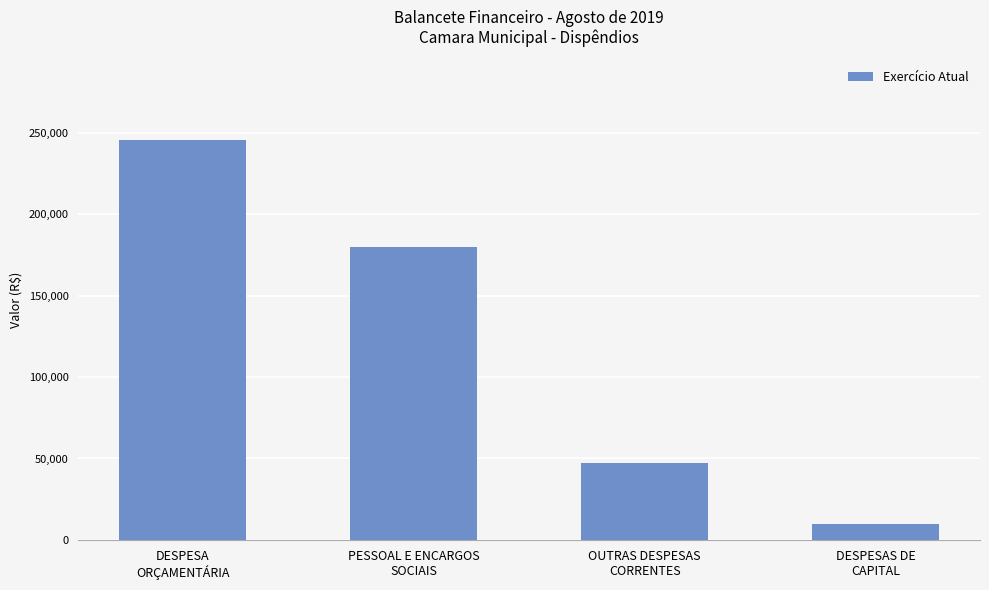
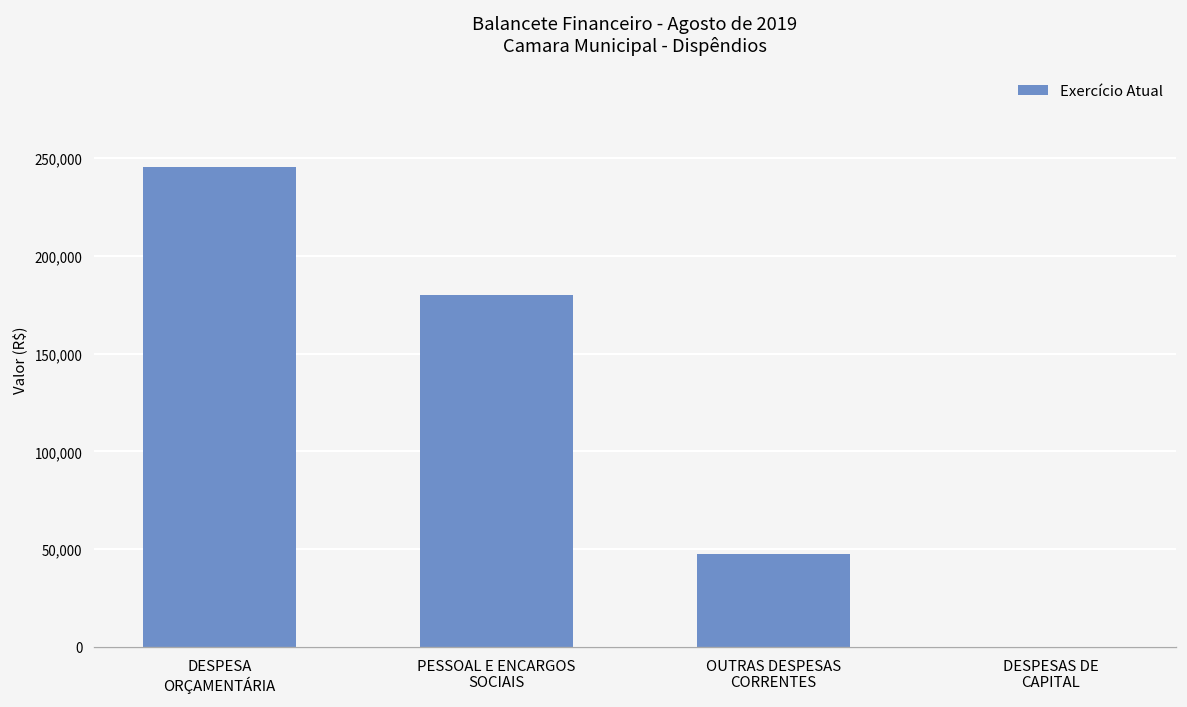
  {
    "DESPESA ORÇAMENTÁRIA": "246,000",
    "PESSOAL E ENCARGOS SOCIAIS": "180,000",
    "OUTRAS DESPESAS CORRENTES": "47,000",
-   "DESPESAS DE CAPITAL": "10,000"
+   "DESPESAS DE CAPITAL": "0"
  }
